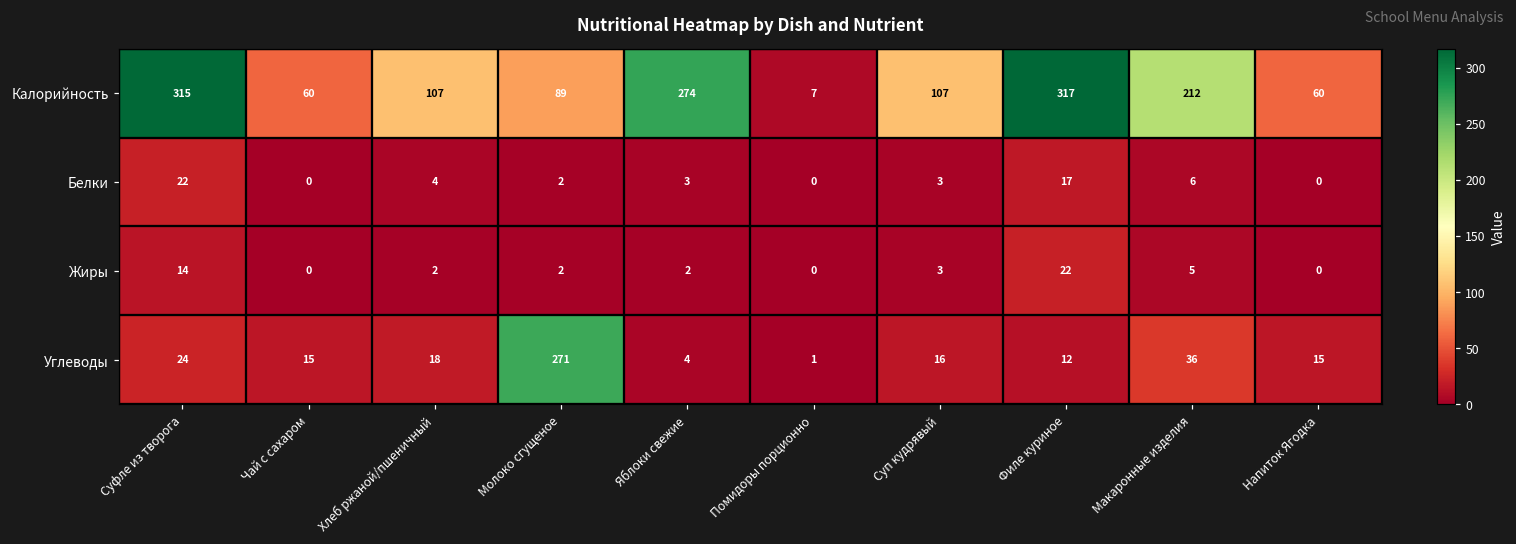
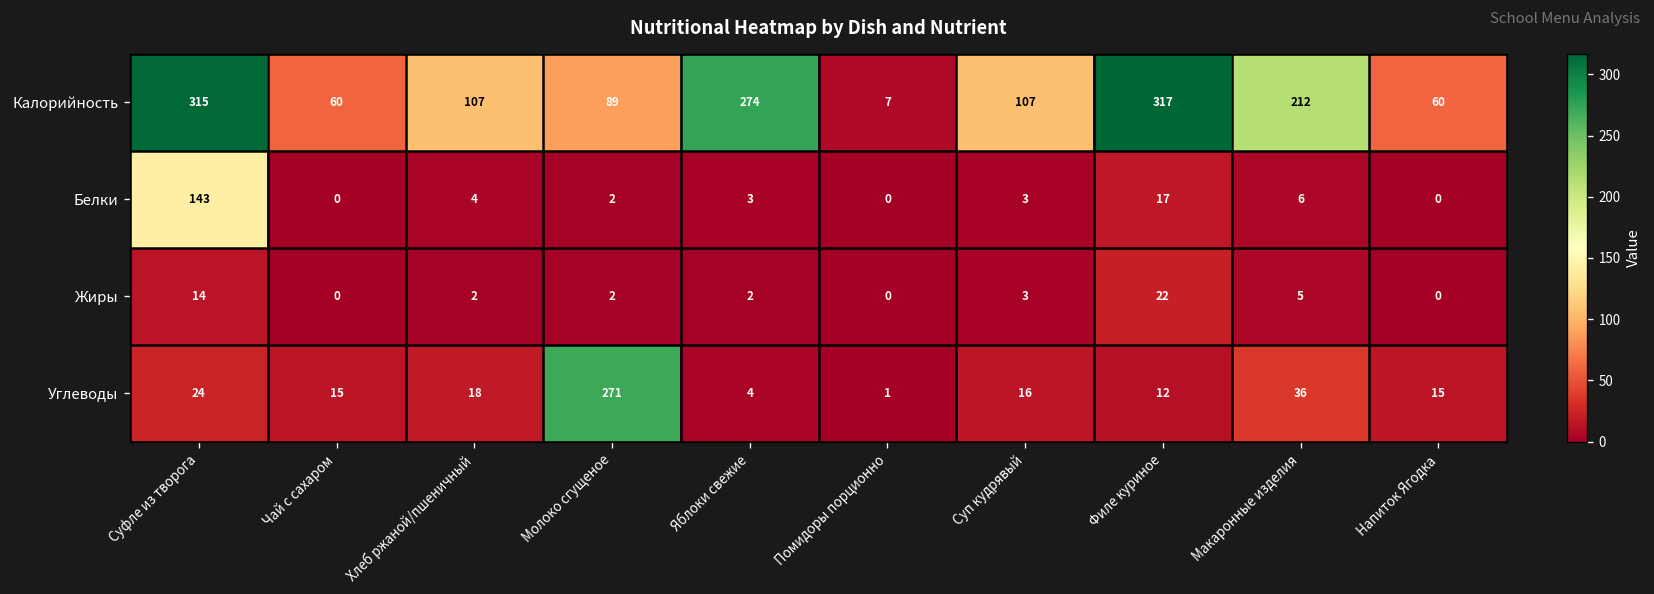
  {
    "Калорийность": {
      "Суфле из творога": 315,
      "Чай с сахаром": 60,
      "Хлеб ржаной/пшеничный": 107,
      "Молоко сгущеное": 89,
      "Яблоки свежие": 274,
      "Помидоры порционно": 7,
      "Суп кудрявый": 107,
      "Филе куриное": 317,
      "Макаронные изделия": 212,
      "Напиток Ягодка": 60
    },
    "Белки": {
-     "Суфле из творога": 22,
+     "Суфле из творога": 143,
      "Чай с сахаром": 0,
      "Хлеб ржаной/пшеничный": 4,
      "Молоко сгущеное": 2,
      "Яблоки свежие": 3,
      "Помидоры порционно": 0,
      "Суп кудрявый": 3,
      "Филе куриное": 17,
      "Макаронные изделия": 6,
      "Напиток Ягодка": 0
    },
    "Жиры": {
      "Суфле из творога": 14,
      "Чай с сахаром": 0,
      "Хлеб ржаной/пшеничный": 2,
      "Молоко сгущеное": 2,
      "Яблоки свежие": 2,
      "Помидоры порционно": 0,
      "Суп кудрявый": 3,
      "Филе куриное": 22,
      "Макаронные изделия": 5,
      "Напиток Ягодка": 0
    },
    "Углеводы": {
      "Суфле из творога": 24,
      "Чай с сахаром": 15,
      "Хлеб ржаной/пшеничный": 18,
      "Молоко сгущеное": 271,
      "Яблоки свежие": 4,
      "Помидоры порционно": 1,
      "Суп кудрявый": 16,
      "Филе куриное": 12,
      "Макаронные изделия": 36,
      "Напиток Ягодка": 15
    }
  }
